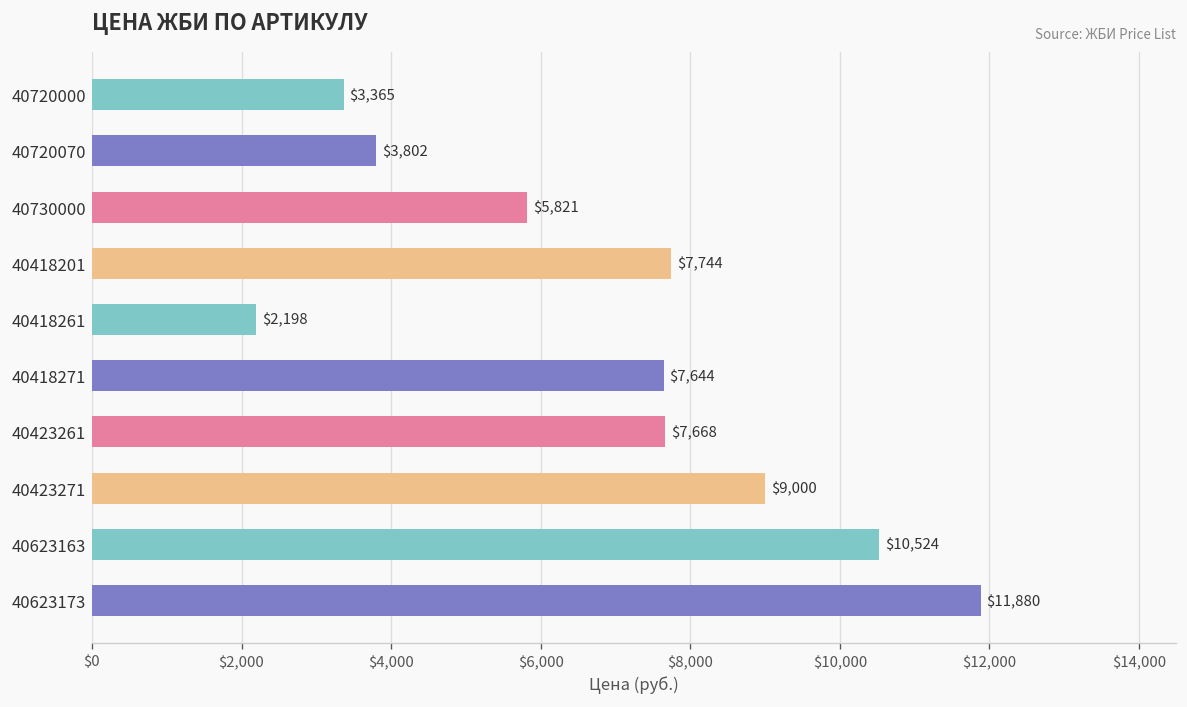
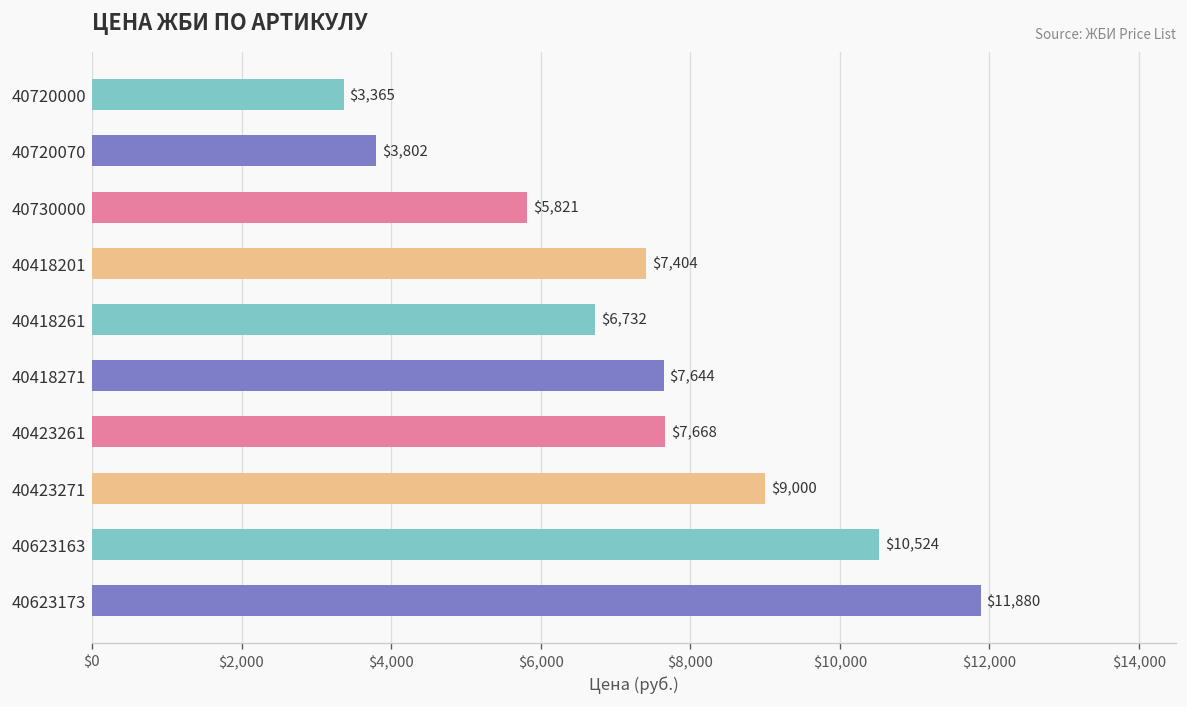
  {
    "40720000": "$3,365",
    "40720070": "$3,802",
    "40730000": "$5,821",
-   "40418201": "$7,744",
-   "40418261": "$2,198",
+   "40418201": "$7,404",
+   "40418261": "$6,732",
    "40418271": "$7,644",
    "40423261": "$7,668",
    "40423271": "$9,000",
    "40623163": "$10,524",
    "40623173": "$11,880"
  }
